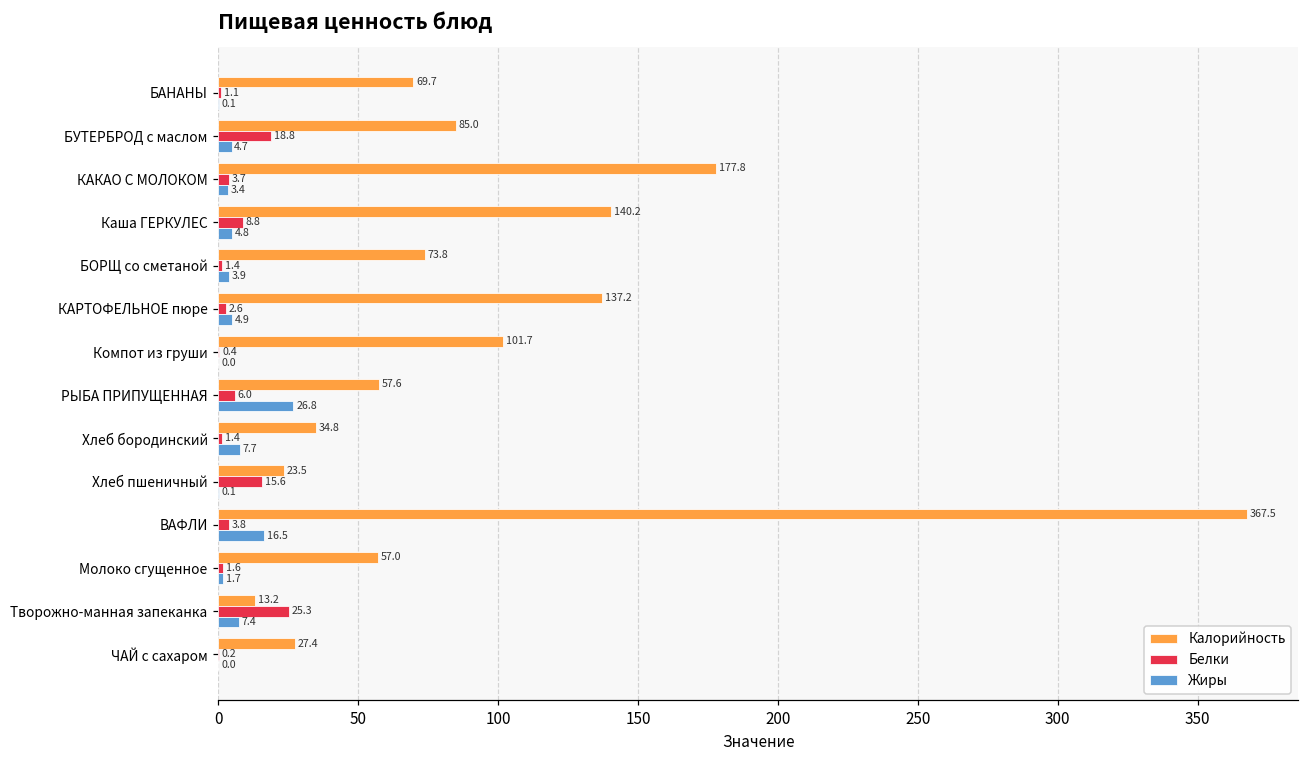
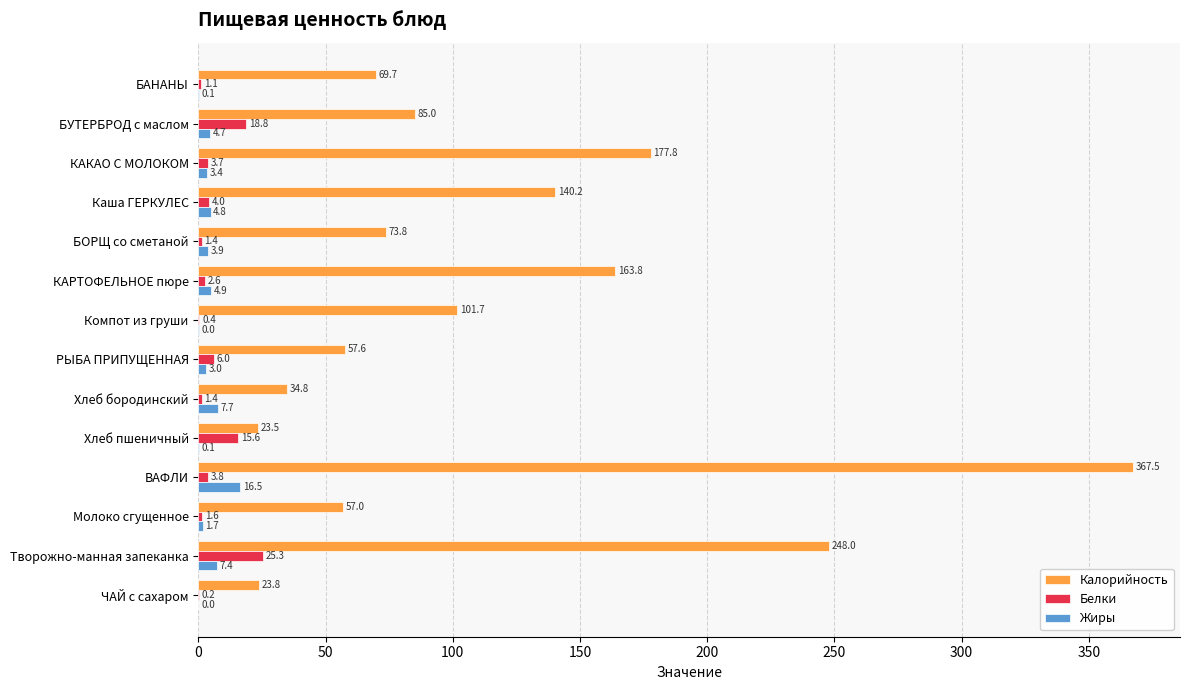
  {
    "Калорийность": {
      "БАНАНЫ": 69.7,
      "БУТЕРБРОД с маслом": 85.0,
      "КАКАО С МОЛОКОМ": 177.8,
      "Каша ГЕРКУЛЕС": 140.2,
      "БОРЩ со сметаной": 73.8,
-     "КАРТОФЕЛЬНОЕ пюре": 137.2,
+     "КАРТОФЕЛЬНОЕ пюре": 163.8,
      "Компот из груши": 101.7,
      "РЫБА ПРИПУЩЕННАЯ": 57.6,
      "Хлеб бородинский": 34.8,
      "Хлеб пшеничный": 23.5,
      "ВАФЛИ": 367.5,
      "Молоко сгущенное": 57.0,
-     "Творожно-манная запеканка": 13.2,
-     "ЧАЙ с сахаром": 27.4
+     "Творожно-манная запеканка": 248.0,
+     "ЧАЙ с сахаром": 23.8
    },
    "Белки": {
      "БАНАНЫ": 1.1,
      "БУТЕРБРОД с маслом": 18.8,
      "КАКАО С МОЛОКОМ": 3.7,
-     "Каша ГЕРКУЛЕС": 8.8,
+     "Каша ГЕРКУЛЕС": 4.0,
      "БОРЩ со сметаной": 1.4,
      "КАРТОФЕЛЬНОЕ пюре": 2.6,
      "Компот из груши": 0.4,
      "РЫБА ПРИПУЩЕННАЯ": 6.0,
      "Хлеб бородинский": 1.4,
      "Хлеб пшеничный": 15.6,
      "ВАФЛИ": 3.8,
      "Молоко сгущенное": 1.6,
      "Творожно-манная запеканка": 25.3,
      "ЧАЙ с сахаром": 0.2
    },
    "Жиры": {
      "БАНАНЫ": 0.1,
      "БУТЕРБРОД с маслом": 4.7,
      "КАКАО С МОЛОКОМ": 3.4,
      "Каша ГЕРКУЛЕС": 4.8,
      "БОРЩ со сметаной": 3.9,
      "КАРТОФЕЛЬНОЕ пюре": 4.9,
      "Компот из груши": 0.0,
-     "РЫБА ПРИПУЩЕННАЯ": 26.8,
+     "РЫБА ПРИПУЩЕННАЯ": 3.0,
      "Хлеб бородинский": 7.7,
      "Хлеб пшеничный": 0.1,
      "ВАФЛИ": 16.5,
      "Молоко сгущенное": 1.7,
      "Творожно-манная запеканка": 7.4,
      "ЧАЙ с сахаром": 0.0
    }
  }
